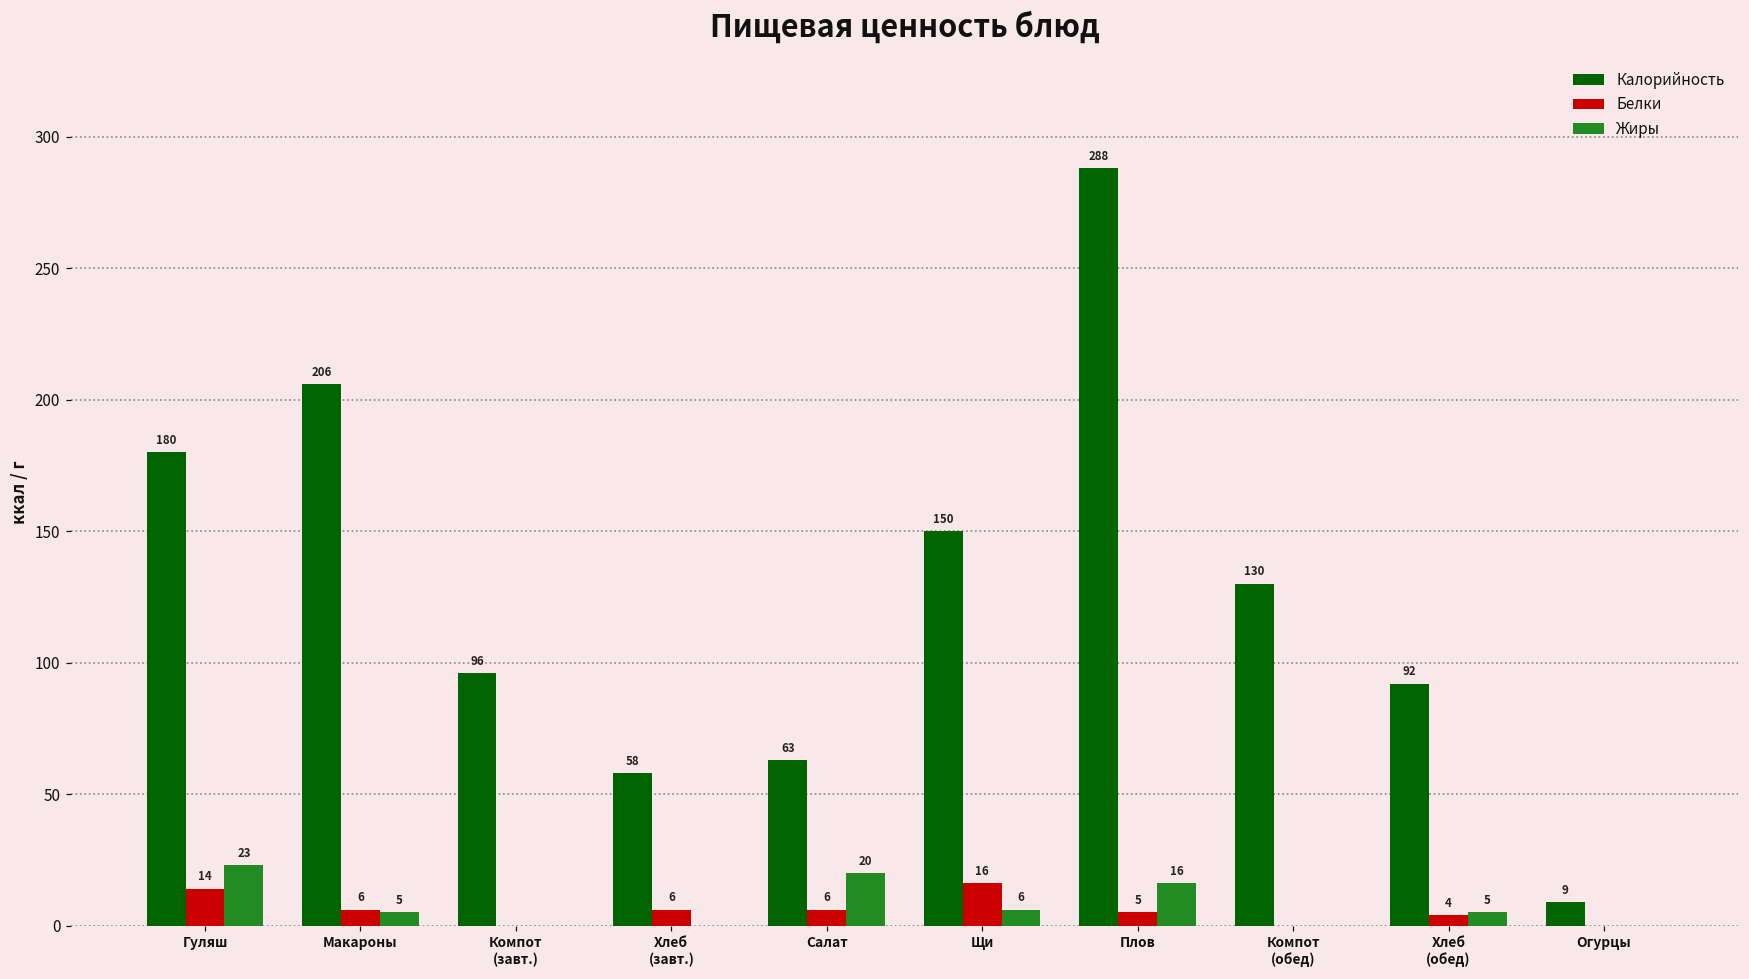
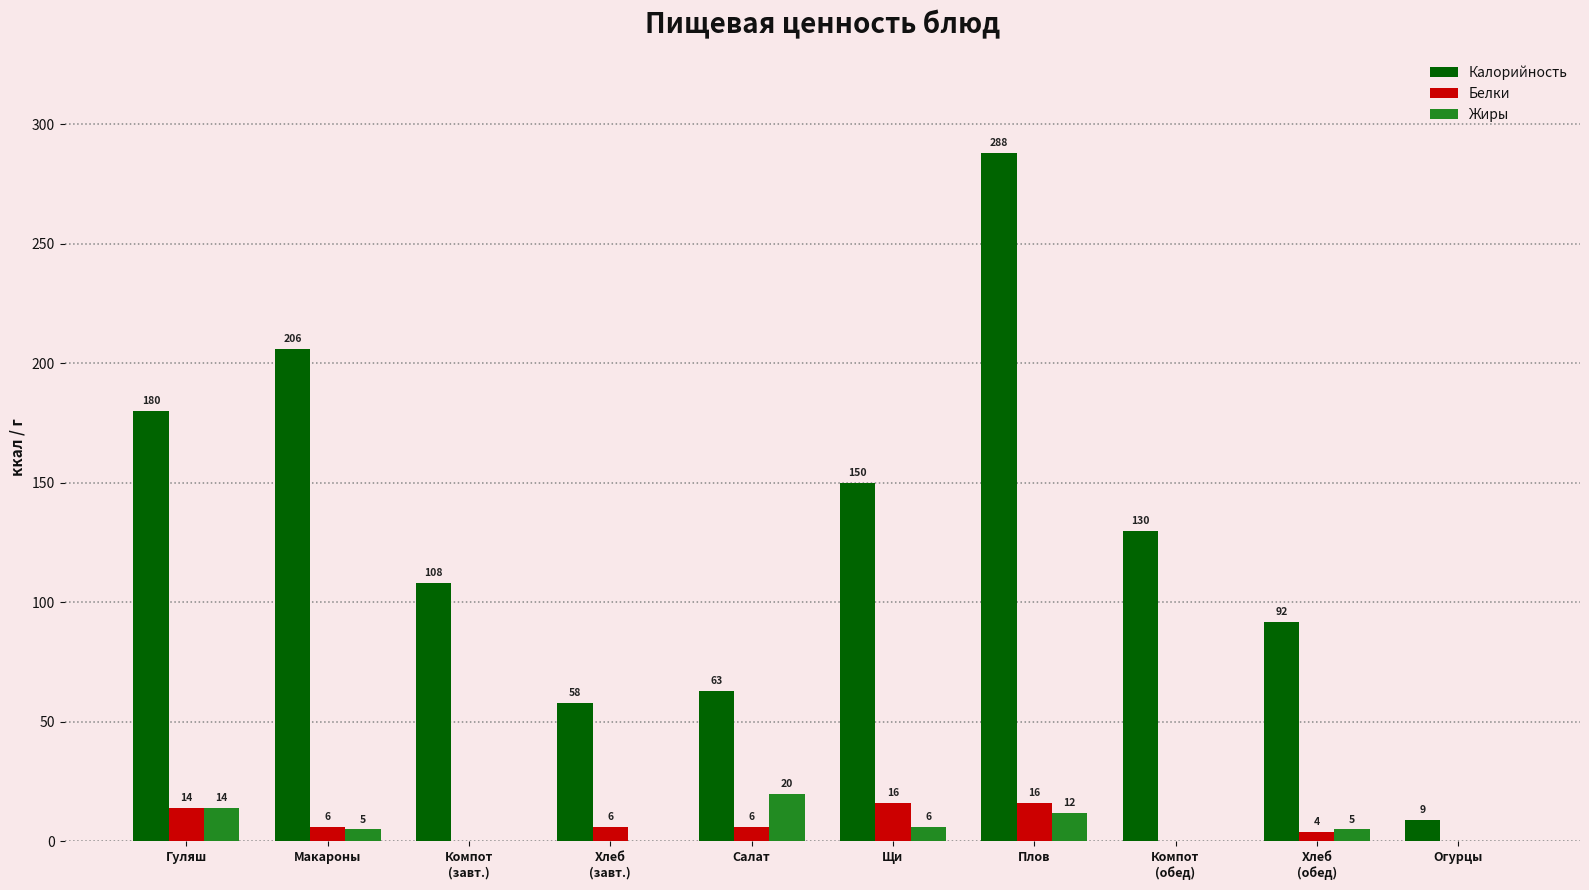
  {
    "Калорийность": {
      "Гуляш": 180,
      "Макароны": 206,
-     "Компот (завт.)": 96,
+     "Компот (завт.)": 108,
      "Хлеб (завт.)": 58,
      "Салат": 63,
      "Щи": 150,
      "Плов": 288,
      "Компот (обед)": 130,
      "Хлеб (обед)": 92,
      "Огурцы": 9
    },
    "Белки": {
      "Гуляш": 14,
      "Макароны": 6,
      "Хлеб (завт.)": 6,
      "Салат": 6,
      "Щи": 16,
-     "Плов": 5,
+     "Плов": 16,
      "Хлеб (обед)": 4
    },
    "Жиры": {
-     "Гуляш": 23,
+     "Гуляш": 14,
      "Макароны": 5,
      "Салат": 20,
      "Щи": 6,
-     "Плов": 16,
+     "Плов": 12,
      "Хлеб (обед)": 5
    }
  }
